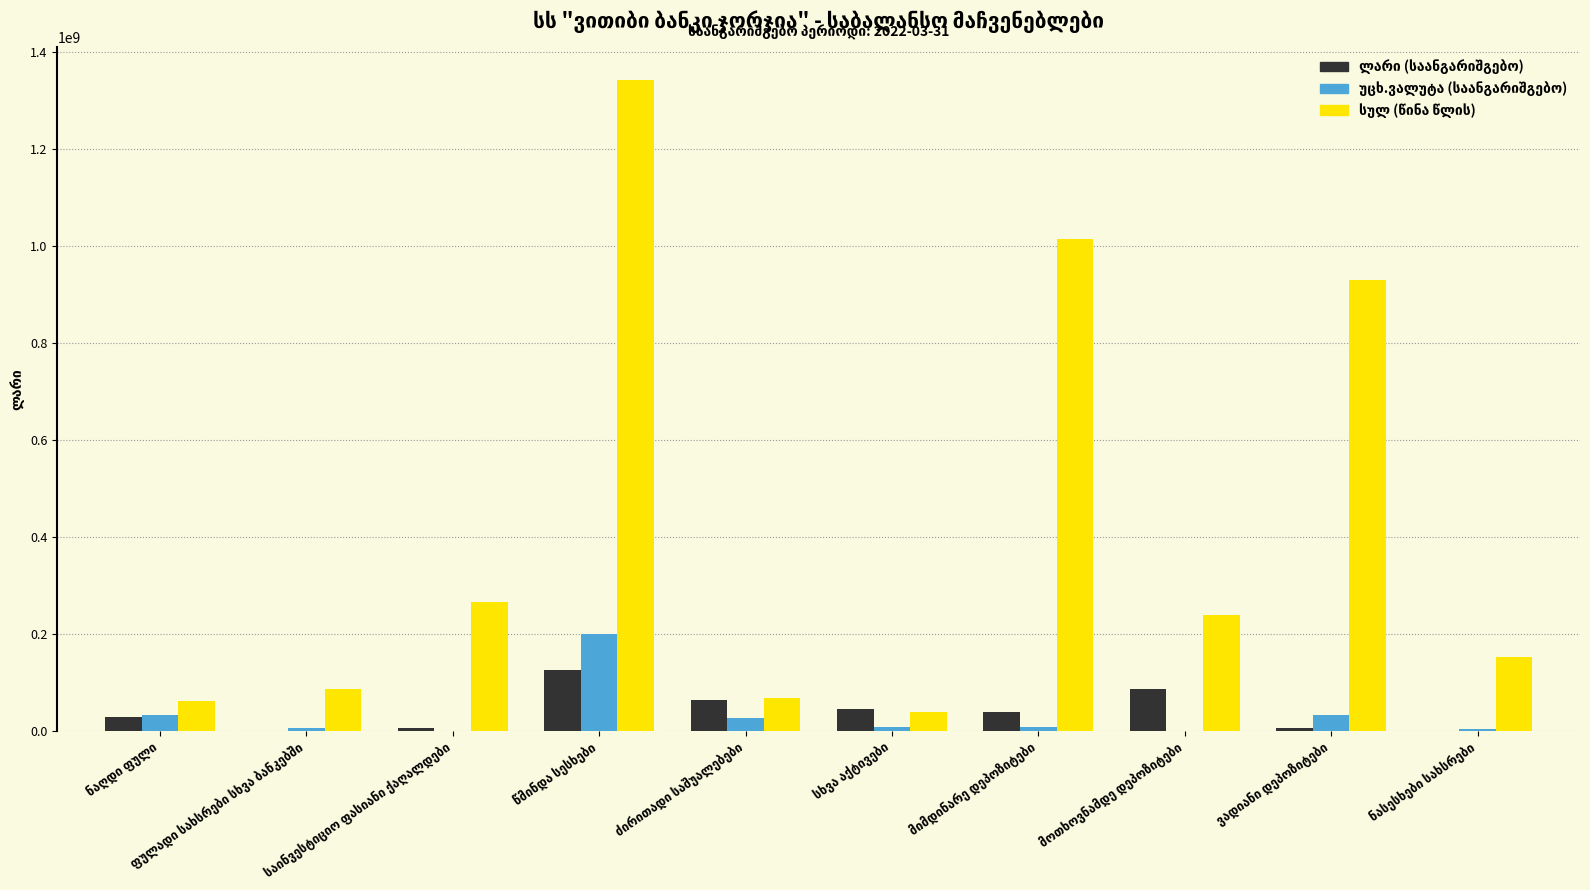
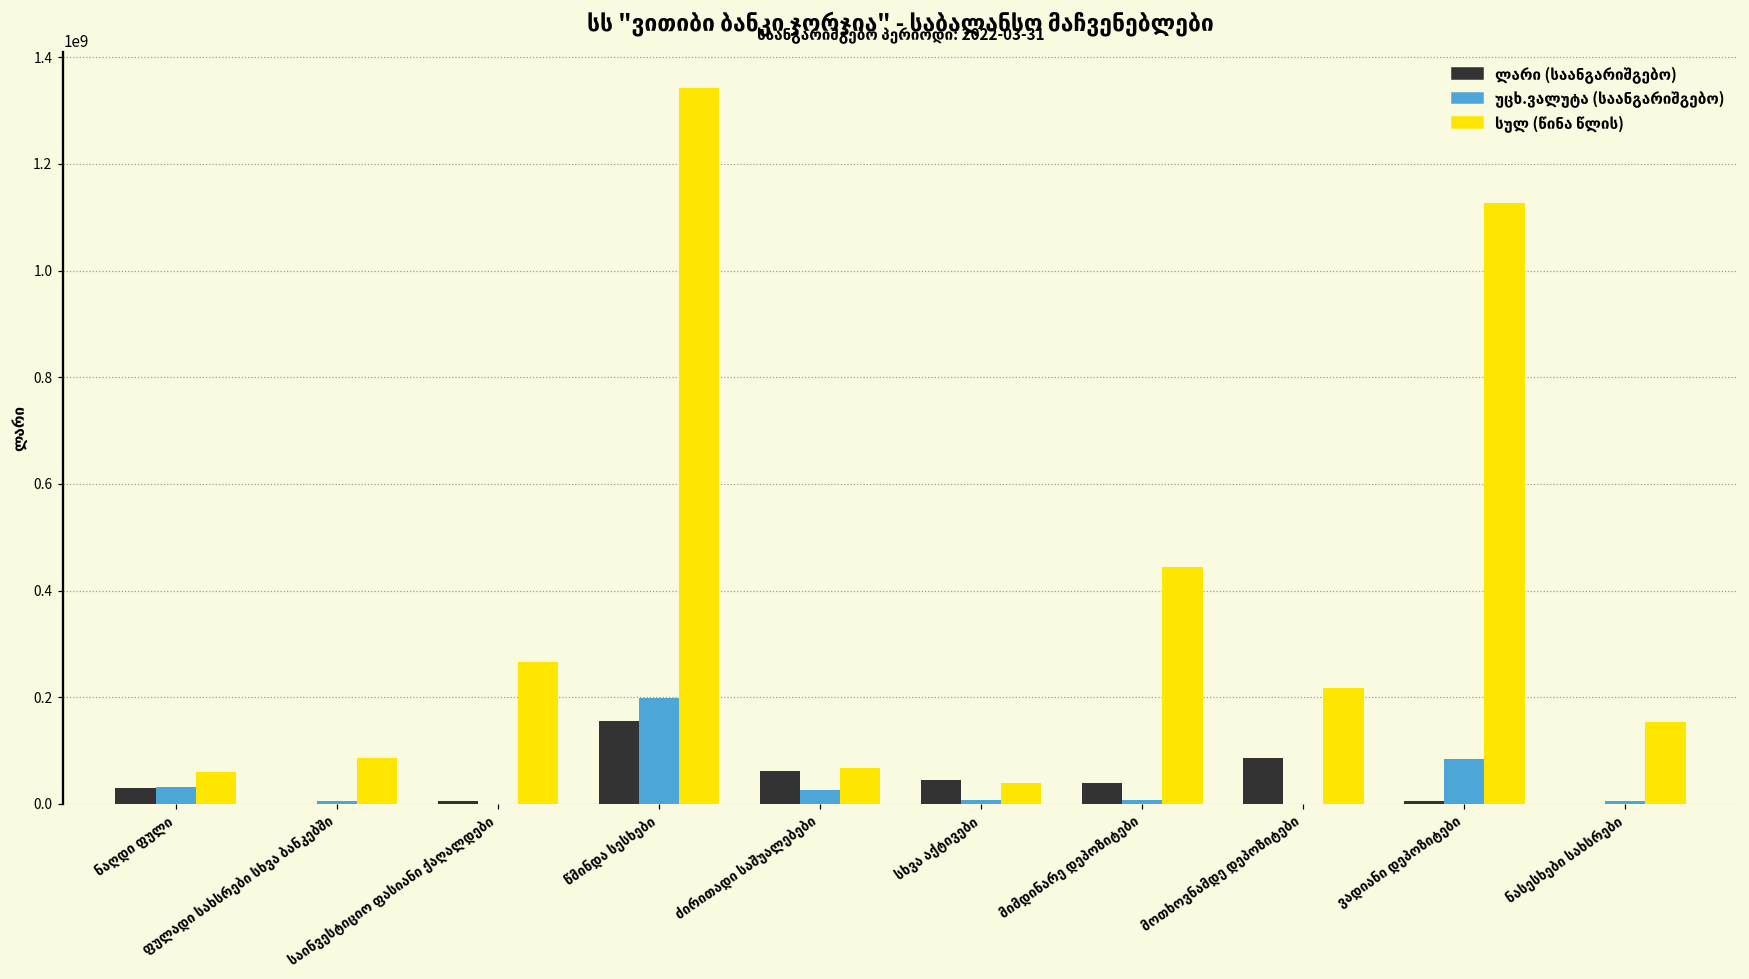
  {
    "ლარი (საანგარიშგებო)": {
      "ნაღდი ფული": 30000000,
      "ფულადი სახსრები სხვა ბანკებში": 0,
-     "წმინდა სესხები": 130000000,
+     "წმინდა სესხები": 150000000,
      "ძირითადი საშუალებები": 60000000,
      "სხვა აქტივები": 40000000,
      "მიმდინარე დეპოზიტები": 40000000,
      "მოთხოვნამდე დეპოზიტები": 90000000,
      "ნასესხები სახსრები": 0
    },
    "უცხ.ვალუტა (საანგარიშგებო)": {
      "ნაღდი ფული": 30000000,
      "ფულადი სახსრები სხვა ბანკებში": 10000000,
      "საინვესტიციო ფასიანი ქაღალდები": 0,
      "წმინდა სესხები": 200000000,
      "ძირითადი საშუალებები": 30000000,
      "სხვა აქტივები": 10000000,
      "მიმდინარე დეპოზიტები": 10000000,
-     "ვადიანი დეპოზიტები": 30000000
+     "ვადიანი დეპოზიტები": 80000000
    },
    "სულ (წინა წლის)": {
      "ნაღდი ფული": 60000000,
      "ფულადი სახსრები სხვა ბანკებში": 90000000,
      "საინვესტიციო ფასიანი ქაღალდები": 270000000,
      "წმინდა სესხები": 1340000000,
      "ძირითადი საშუალებები": 70000000,
      "სხვა აქტივები": 40000000,
-     "მიმდინარე დეპოზიტები": 1010000000,
-     "მოთხოვნამდე დეპოზიტები": 240000000,
-     "ვადიანი დეპოზიტები": 930000000,
+     "მიმდინარე დეპოზიტები": 440000000,
+     "მოთხოვნამდე დეპოზიტები": 220000000,
+     "ვადიანი დეპოზიტები": 1130000000,
      "ნასესხები სახსრები": 150000000
    }
  }
